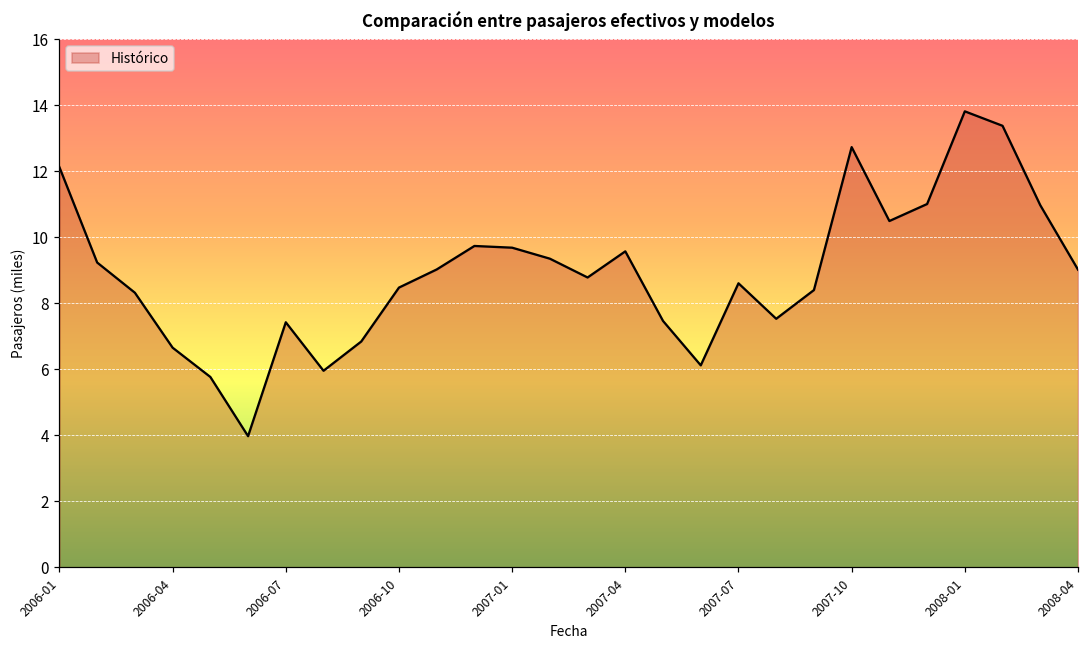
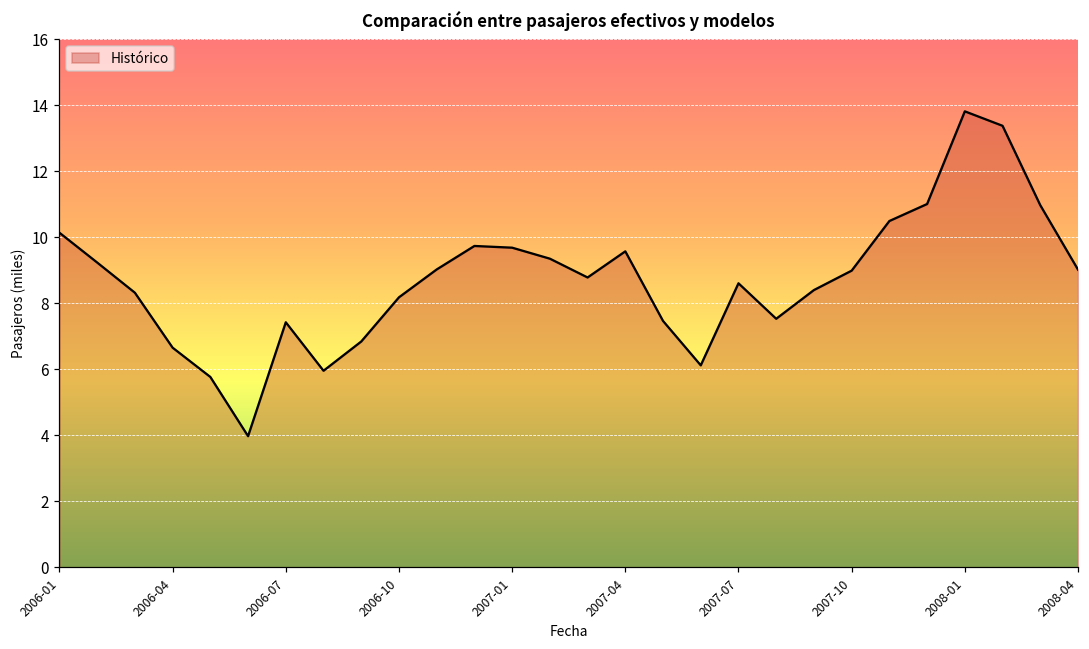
  {
-   "2006-01": 12.1,
+   "2006-01": 10.1,
    "2006-04": 6.7,
    "2006-07": 7.4,
-   "2006-10": 8.5,
+   "2006-10": 8.2,
    "2007-01": 9.7,
    "2007-04": 9.6,
    "2007-07": 8.6,
-   "2007-10": 12.7,
+   "2007-10": 9.0,
    "2008-01": 13.8,
    "2008-04": 9.0
  }
